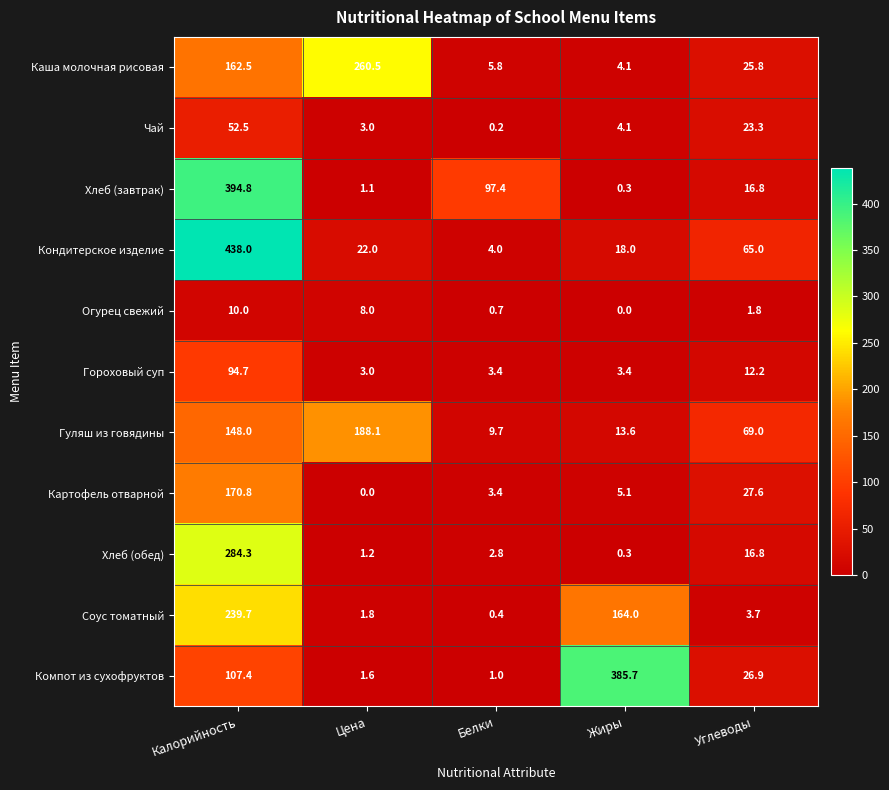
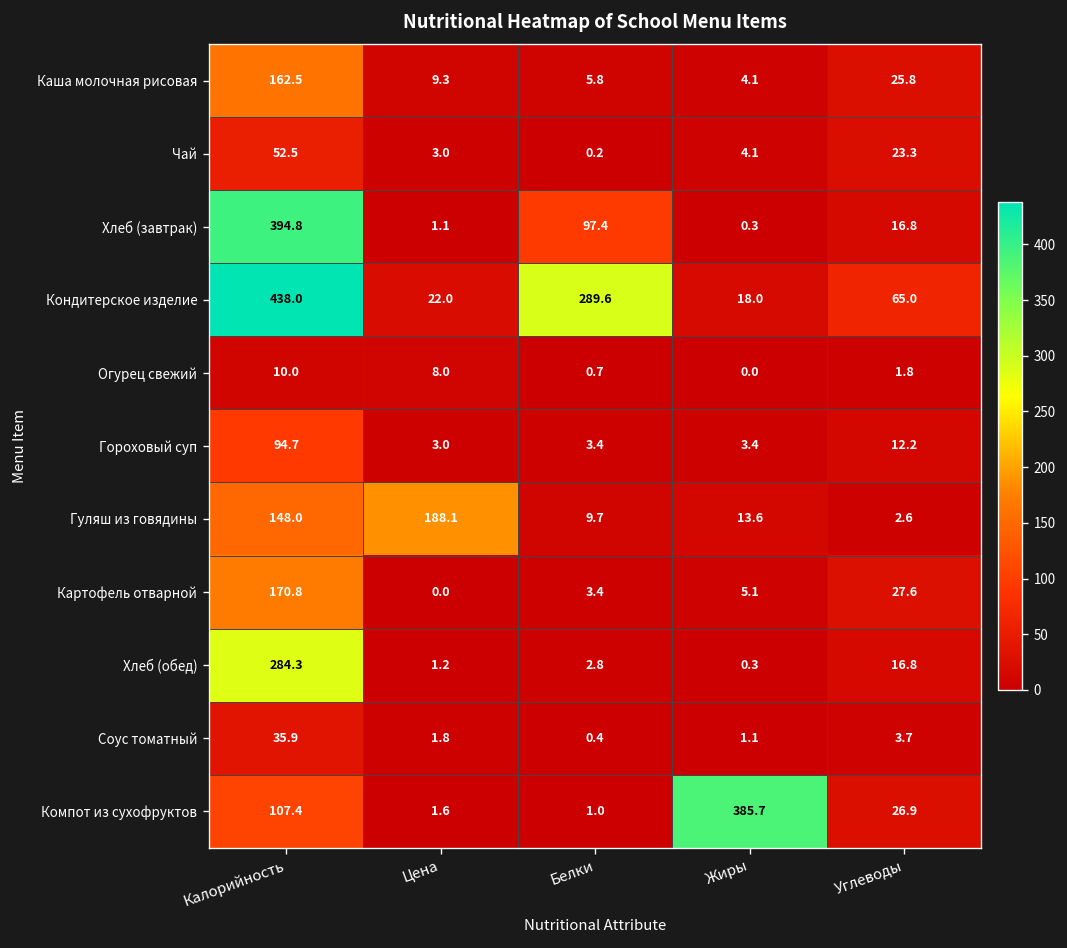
  {
    "Каша молочная рисовая": {
      "Калорийность": 162.5,
-     "Цена": 260.5,
+     "Цена": 9.3,
      "Белки": 5.8,
      "Жиры": 4.1,
      "Углеводы": 25.8
    },
    "Чай": {
      "Калорийность": 52.5,
      "Цена": 3.0,
      "Белки": 0.2,
      "Жиры": 4.1,
      "Углеводы": 23.3
    },
    "Хлеб (завтрак)": {
      "Калорийность": 394.8,
      "Цена": 1.1,
      "Белки": 97.4,
      "Жиры": 0.3,
      "Углеводы": 16.8
    },
    "Кондитерское изделие": {
      "Калорийность": 438.0,
      "Цена": 22.0,
-     "Белки": 4.0,
+     "Белки": 289.6,
      "Жиры": 18.0,
      "Углеводы": 65.0
    },
    "Огурец свежий": {
      "Калорийность": 10.0,
      "Цена": 8.0,
      "Белки": 0.7,
      "Жиры": 0.0,
      "Углеводы": 1.8
    },
    "Гороховый суп": {
      "Калорийность": 94.7,
      "Цена": 3.0,
      "Белки": 3.4,
      "Жиры": 3.4,
      "Углеводы": 12.2
    },
    "Гуляш из говядины": {
      "Калорийность": 148.0,
      "Цена": 188.1,
      "Белки": 9.7,
      "Жиры": 13.6,
-     "Углеводы": 69.0
+     "Углеводы": 2.6
    },
    "Картофель отварной": {
      "Калорийность": 170.8,
      "Цена": 0.0,
      "Белки": 3.4,
      "Жиры": 5.1,
      "Углеводы": 27.6
    },
    "Хлеб (обед)": {
      "Калорийность": 284.3,
      "Цена": 1.2,
      "Белки": 2.8,
      "Жиры": 0.3,
      "Углеводы": 16.8
    },
    "Соус томатный": {
-     "Калорийность": 239.7,
+     "Калорийность": 35.9,
      "Цена": 1.8,
      "Белки": 0.4,
-     "Жиры": 164.0,
+     "Жиры": 1.1,
      "Углеводы": 3.7
    },
    "Компот из сухофруктов": {
      "Калорийность": 107.4,
      "Цена": 1.6,
      "Белки": 1.0,
      "Жиры": 385.7,
      "Углеводы": 26.9
    }
  }
